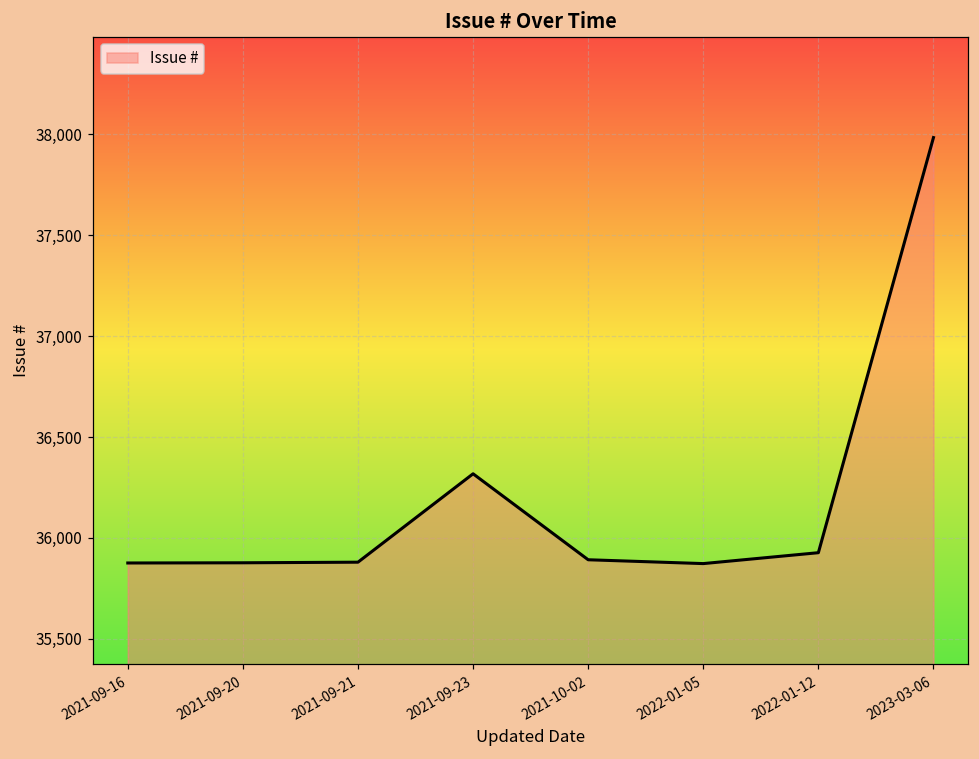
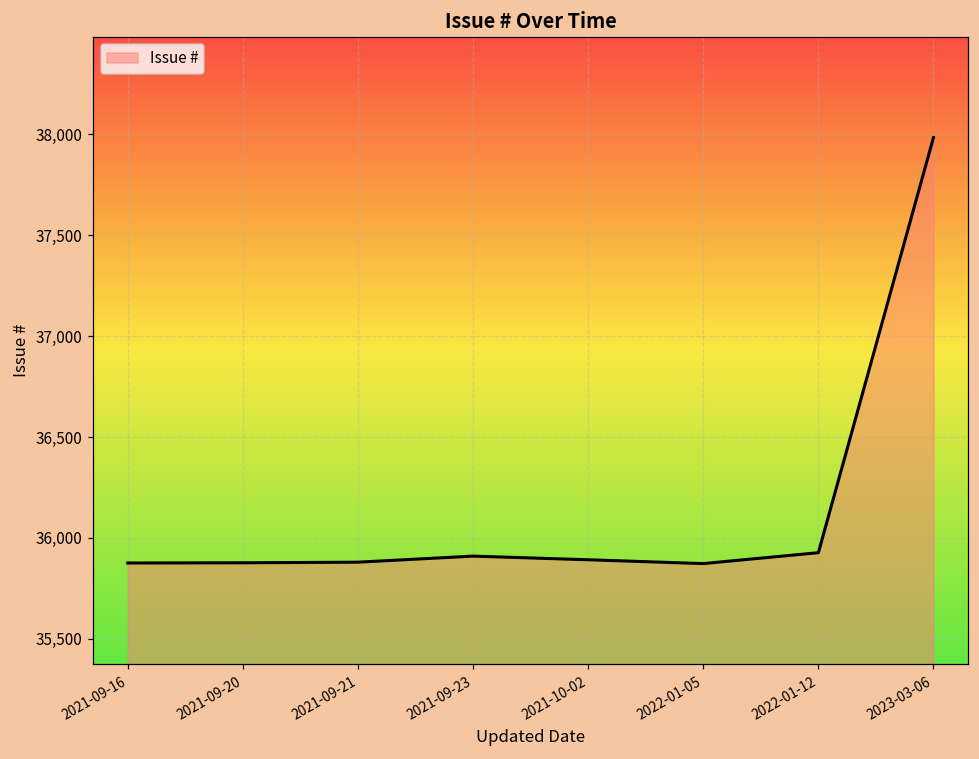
  {
    "2021-09-16": "35,880",
    "2021-09-20": "35,880",
    "2021-09-21": "35,880",
-   "2021-09-23": "36,320",
+   "2021-09-23": "35,910",
    "2021-10-02": "35,890",
    "2022-01-05": "35,870",
    "2022-01-12": "35,930",
    "2023-03-06": "37,980"
  }
